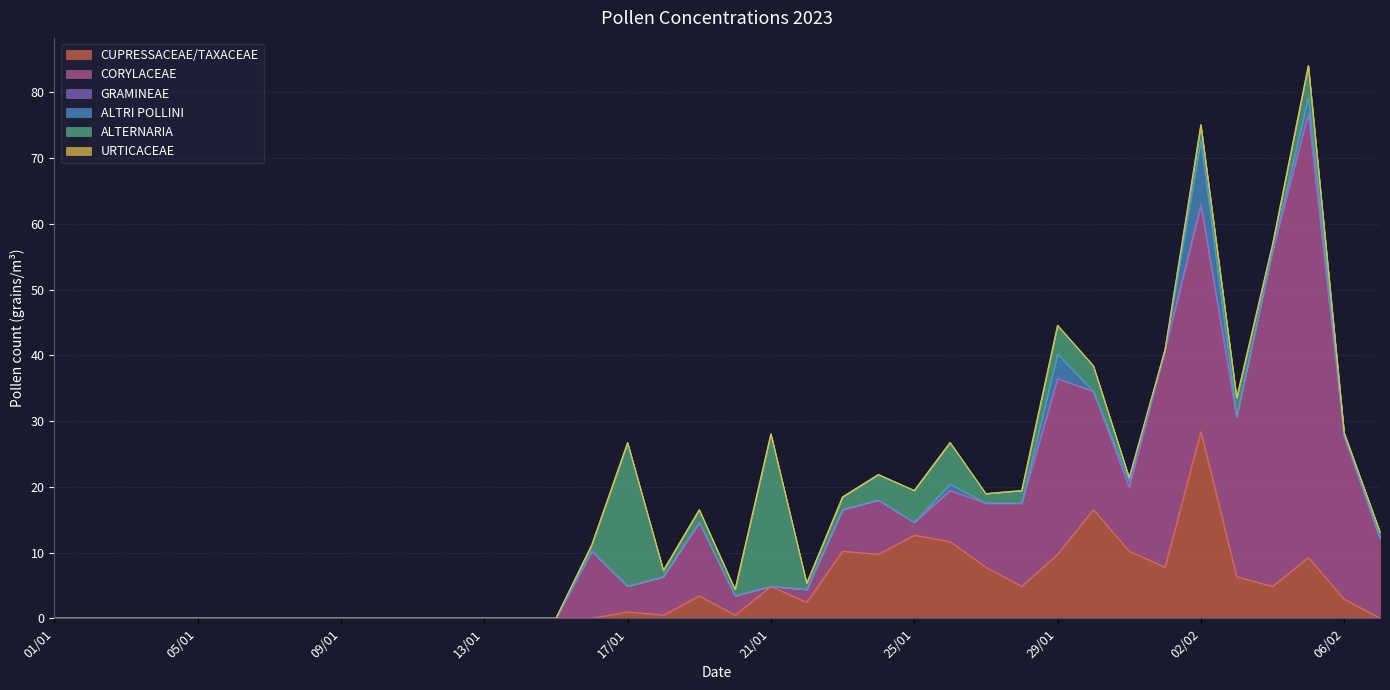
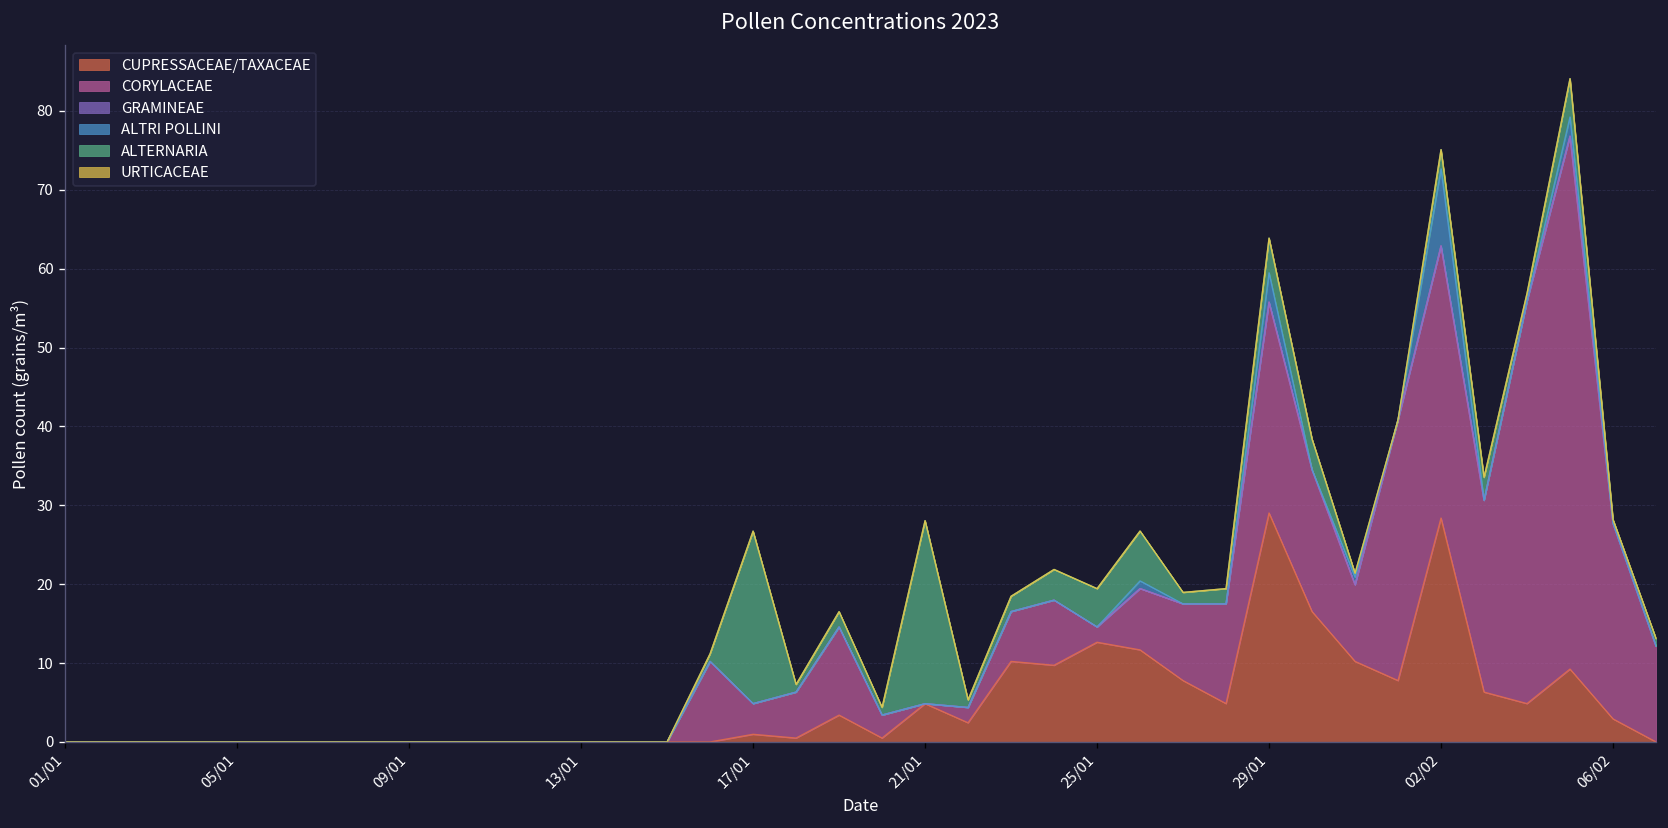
  {
    "CUPRESSACEAE/TAXACEAE": {
      "17/01": 1,
      "25/01": 13,
-     "29/01": 10,
+     "29/01": 29,
      "02/02": 28,
      "06/02": 3
    },
    "ALTRI POLLINI": {
      "29/01": 4,
      "02/02": 10
    },
    "URTICACEAE": {
      "06/02": 0
    }
  }
